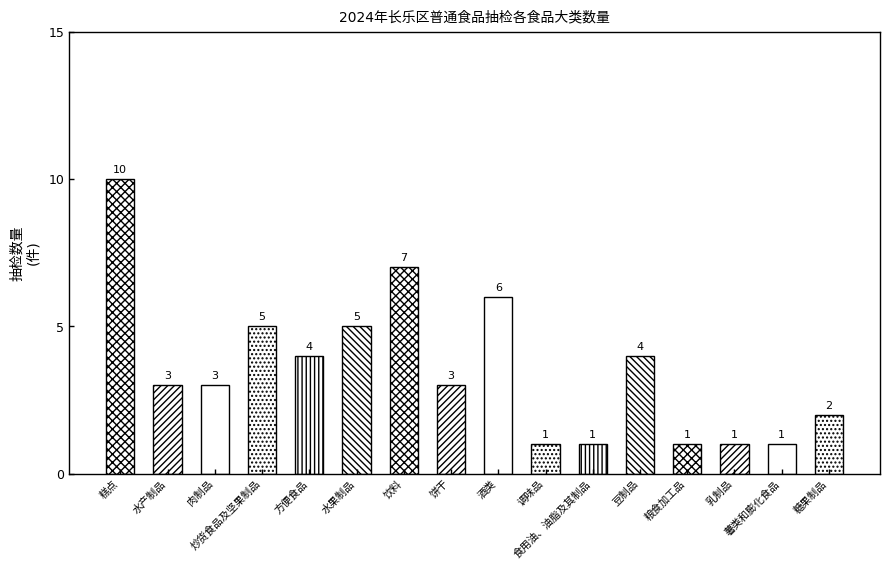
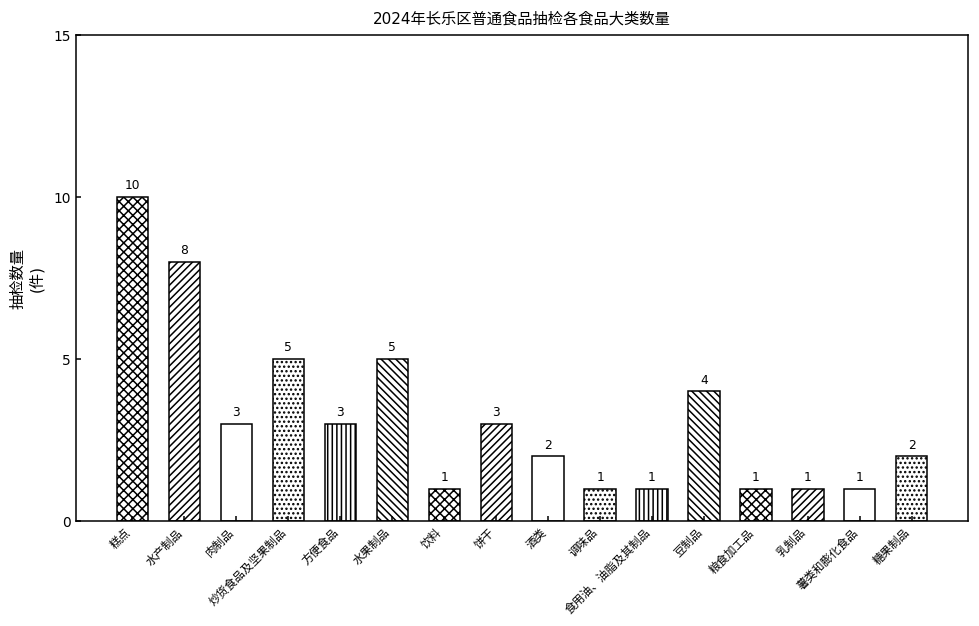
  {
    "糕点": 10,
-   "水产制品": 3,
+   "水产制品": 8,
    "肉制品": 3,
    "炒货食品及坚果制品": 5,
-   "方便食品": 4,
+   "方便食品": 3,
    "水果制品": 5,
-   "饮料": 7,
+   "饮料": 1,
    "饼干": 3,
-   "酒类": 6,
+   "酒类": 2,
    "调味品": 1,
    "食用油、油脂及其制品": 1,
    "豆制品": 4,
    "粮食加工品": 1,
    "乳制品": 1,
    "薯类和膨化食品": 1,
    "糖果制品": 2
  }
